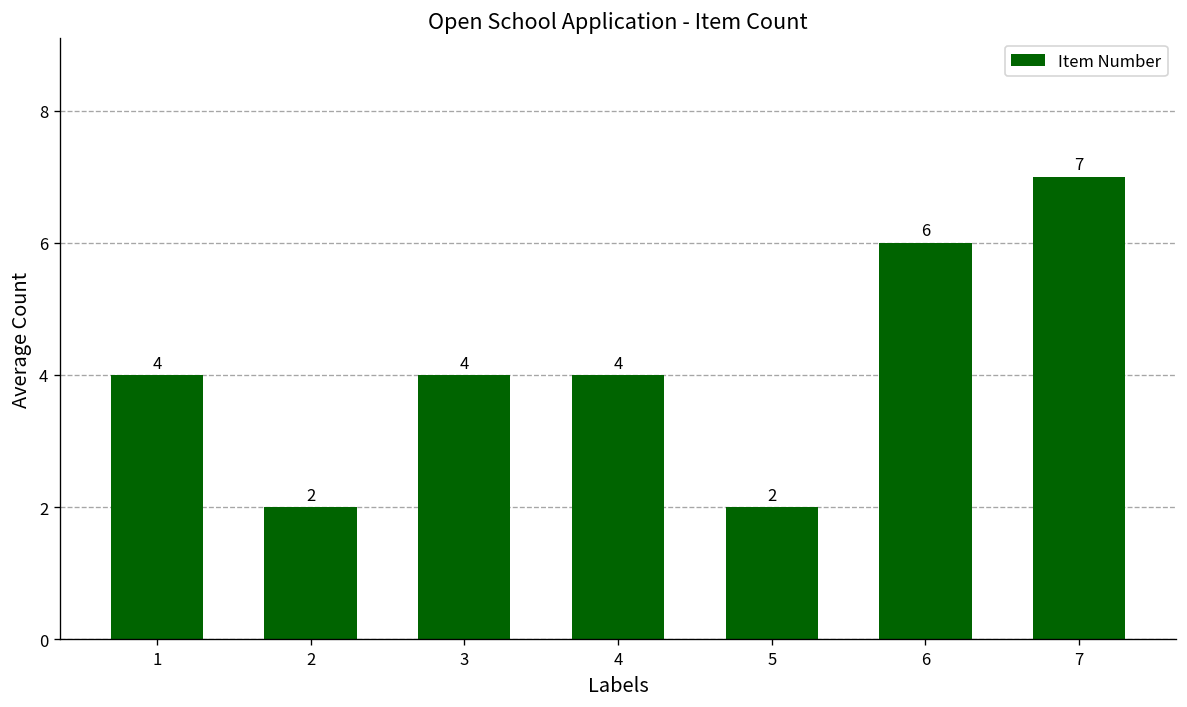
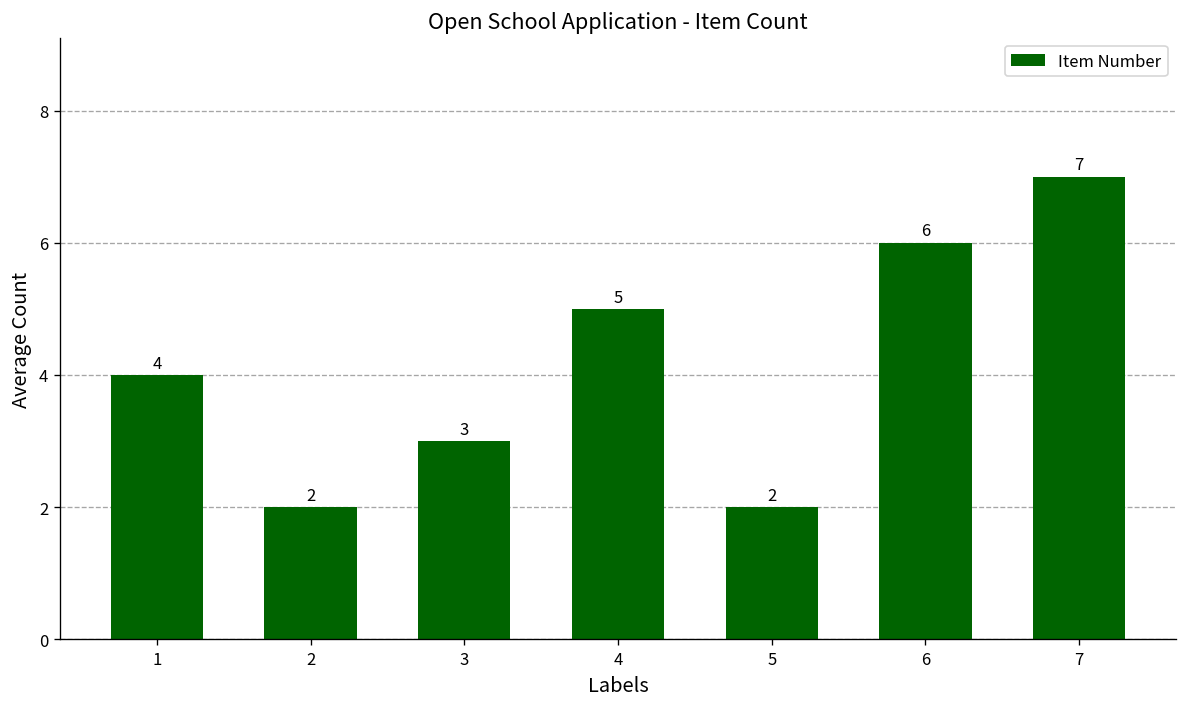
  {
    "1": 4,
    "2": 2,
-   "3": 4,
-   "4": 4,
+   "3": 3,
+   "4": 5,
    "5": 2,
    "6": 6,
    "7": 7
  }
